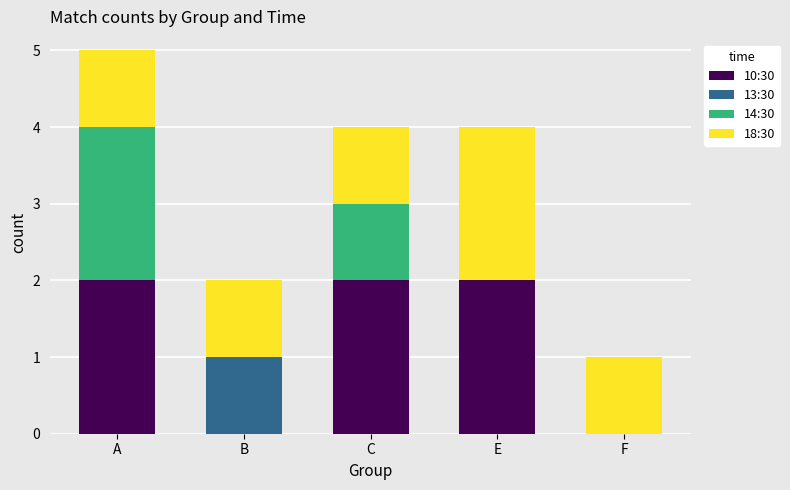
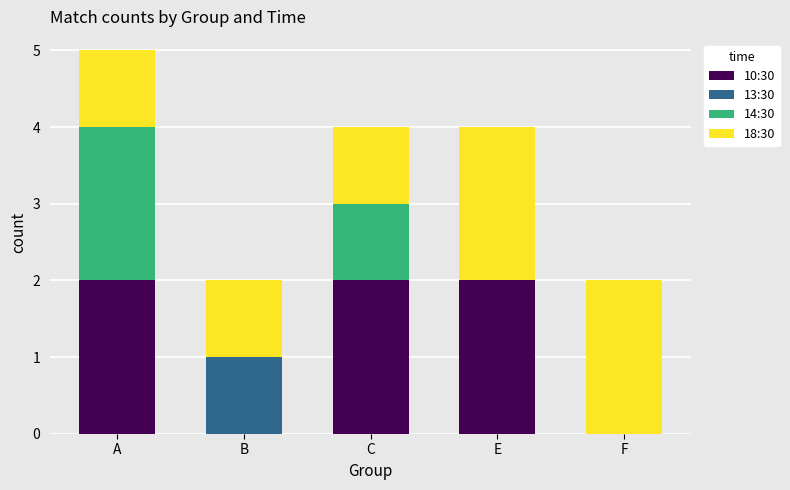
  {
    "10:30": {
      "A": 2,
      "B": 0,
      "C": 2,
      "E": 2,
      "F": 0
    },
    "14:30": {
      "A": 2,
      "B": 0,
      "C": 1,
      "E": 0,
      "F": 0
    },
    "18:30": {
      "A": 1,
      "B": 1,
      "C": 1,
      "E": 2,
-     "F": 1
+     "F": 2
    }
  }
